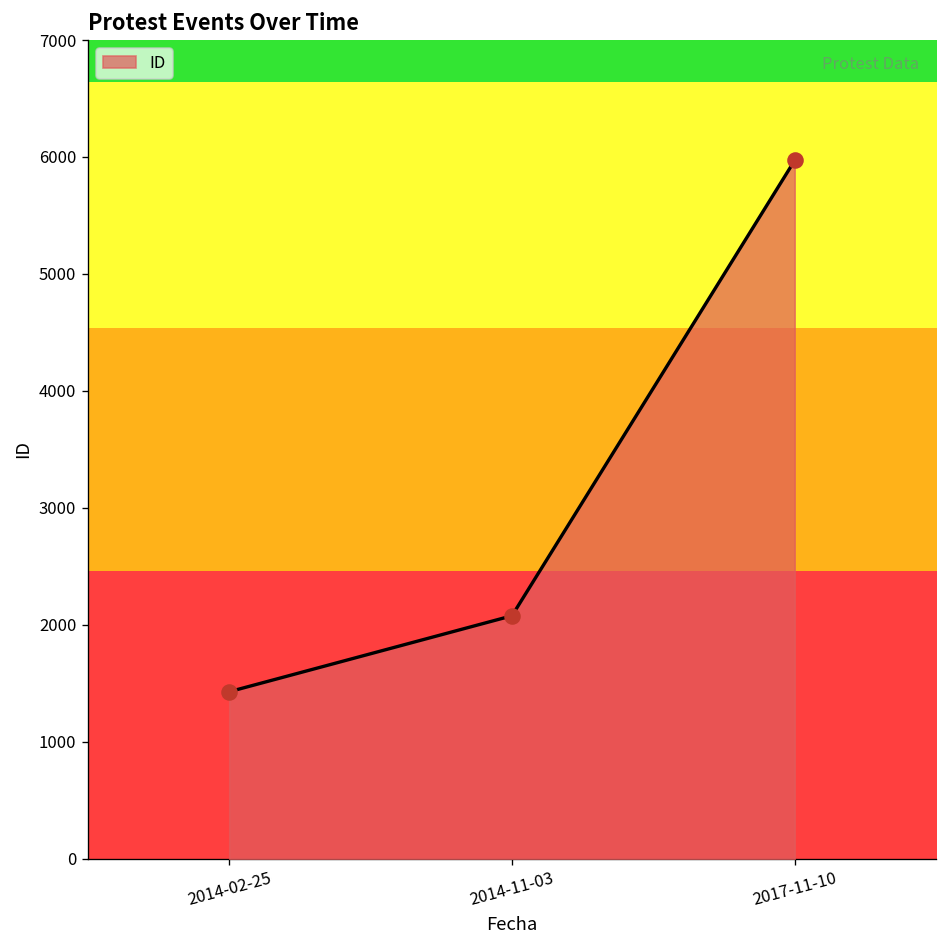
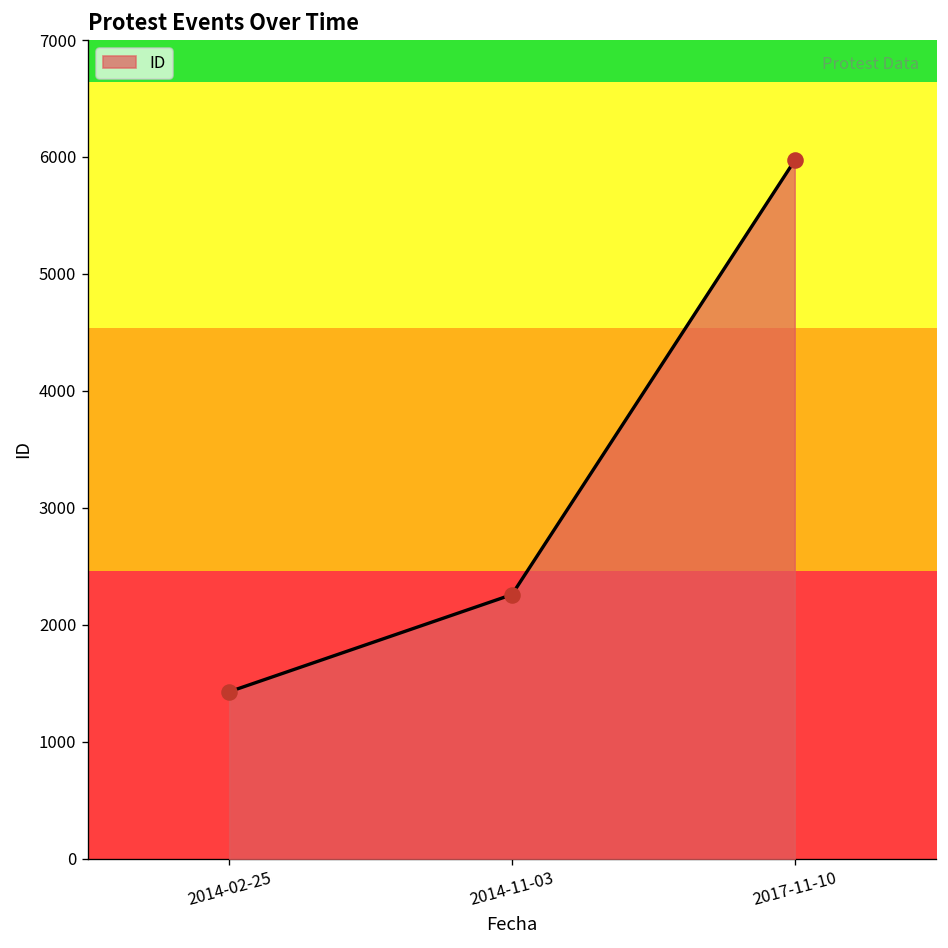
  {
    "2014-02-25": 1400,
-   "2014-11-03": 2100,
+   "2014-11-03": 2300,
    "2017-11-10": 6000
  }
